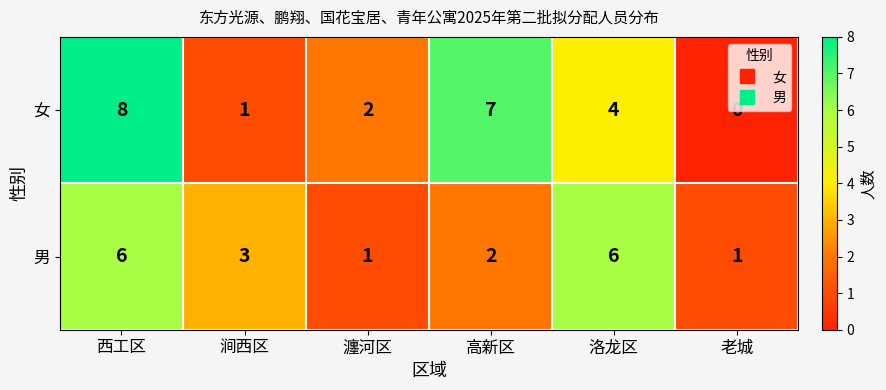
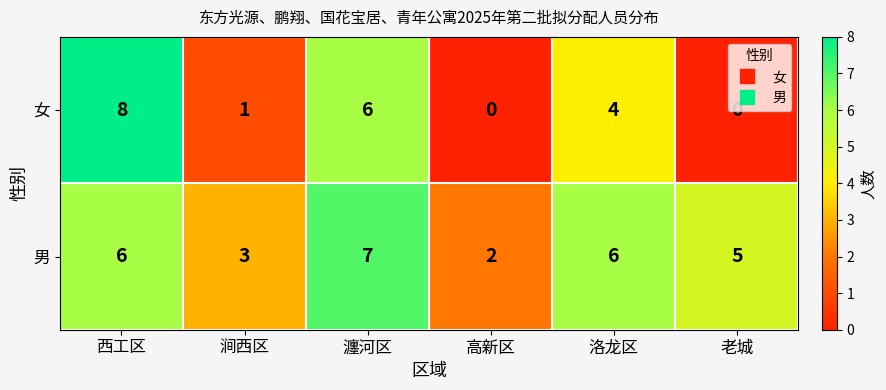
  {
    "女": {
      "西工区": 8,
      "涧西区": 1,
-     "瀍河区": 2,
-     "高新区": 7,
+     "瀍河区": 6,
+     "高新区": 0,
      "洛龙区": 4
    },
    "男": {
      "西工区": 6,
      "涧西区": 3,
-     "瀍河区": 1,
+     "瀍河区": 7,
      "高新区": 2,
      "洛龙区": 6,
-     "老城": 1
+     "老城": 5
    }
  }
